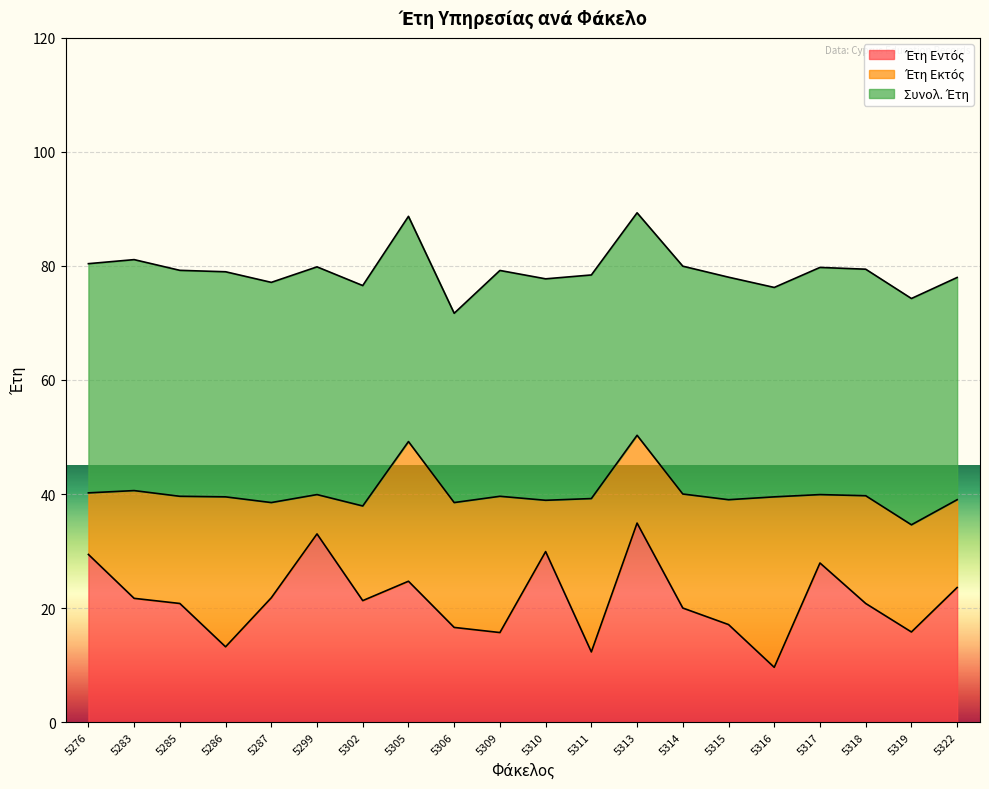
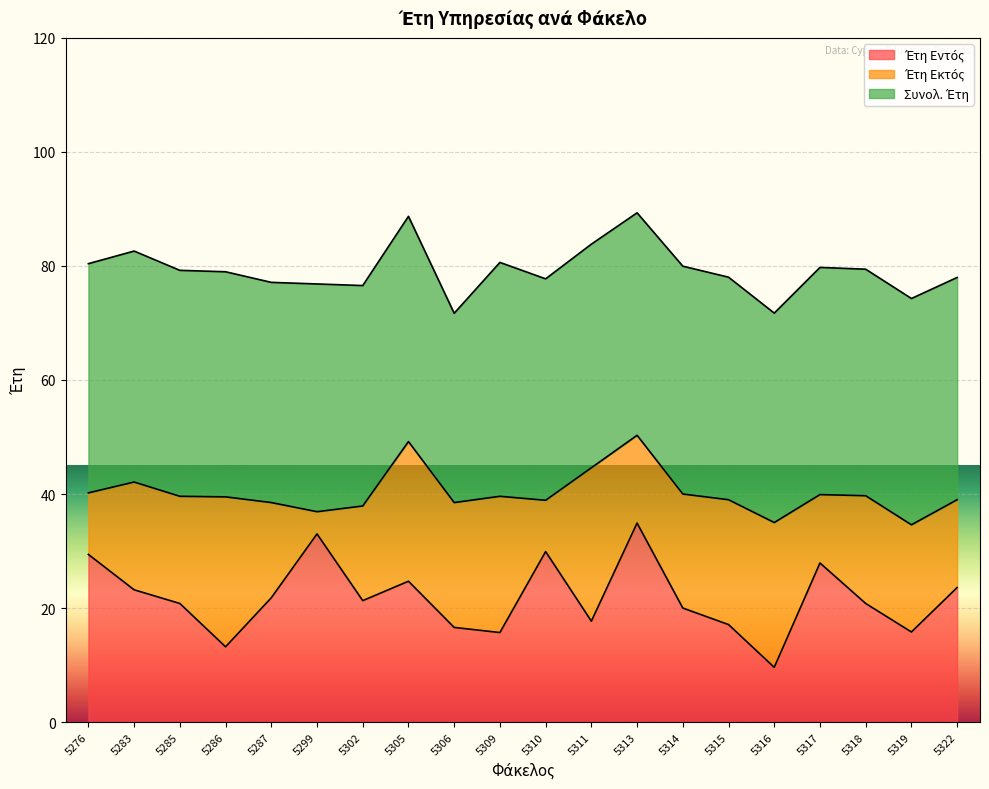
  {
    "Έτη Εντός": {
      "5276": 29,
-     "5283": 22,
+     "5283": 23,
      "5285": 21,
      "5286": 13,
      "5287": 22,
      "5299": 33,
      "5302": 21,
      "5305": 25,
      "5306": 17,
      "5309": 16,
      "5310": 30,
-     "5311": 12,
+     "5311": 18,
      "5313": 35,
      "5314": 20,
      "5315": 17,
      "5316": 10,
      "5317": 28,
      "5318": 21,
      "5319": 16,
      "5322": 24
    },
    "Έτη Εκτός": {
      "5276": 11,
      "5283": 19,
      "5285": 19,
      "5286": 26,
      "5287": 17,
-     "5299": 7,
+     "5299": 4,
      "5302": 17,
      "5305": 25,
      "5306": 22,
      "5309": 24,
      "5310": 9,
      "5311": 27,
      "5313": 15,
      "5314": 20,
      "5315": 22,
-     "5316": 30,
+     "5316": 25,
      "5317": 12,
      "5318": 19,
      "5319": 19,
      "5322": 15
    },
    "Συνολ. Έτη": {
      "5276": 40,
      "5283": 41,
      "5285": 40,
      "5286": 39,
      "5287": 39,
      "5299": 40,
      "5302": 39,
      "5305": 40,
      "5306": 33,
-     "5309": 40,
+     "5309": 41,
      "5310": 39,
      "5311": 39,
      "5313": 39,
      "5314": 40,
      "5315": 39,
      "5316": 37,
      "5317": 40,
      "5318": 40,
      "5319": 40,
      "5322": 39
    }
  }
